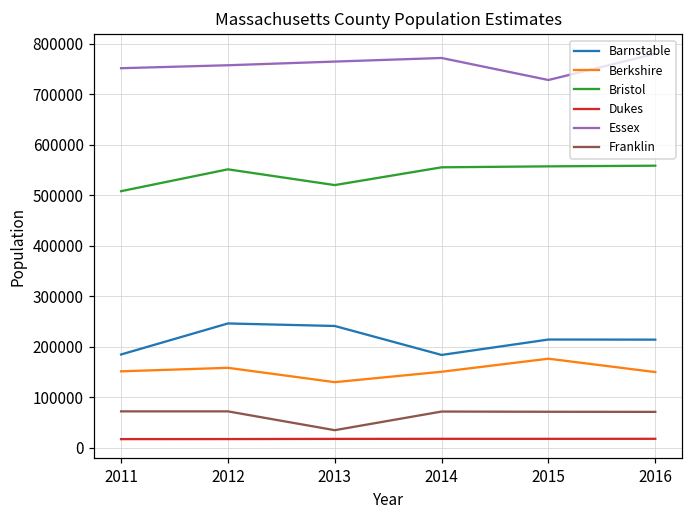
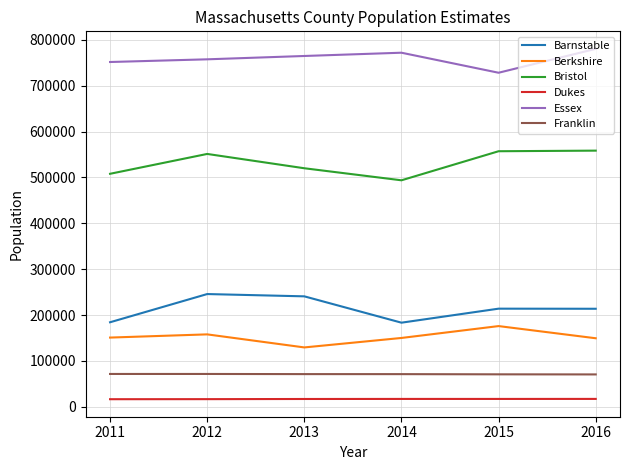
  {
    "Barnstable": {
      "2011": 180000,
      "2012": 250000,
      "2013": 240000,
      "2014": 180000,
      "2015": 210000,
      "2016": 210000
    },
    "Berkshire": {
      "2011": 150000,
      "2012": 160000,
      "2013": 130000,
      "2014": 150000,
      "2015": 180000,
      "2016": 150000
    },
    "Bristol": {
      "2011": 510000,
      "2012": 550000,
      "2013": 520000,
-     "2014": 560000,
+     "2014": 490000,
      "2015": 560000,
      "2016": 560000
    },
    "Dukes": {
      "2011": 20000,
      "2012": 20000,
      "2013": 20000,
      "2014": 20000,
      "2015": 20000,
      "2016": 20000
    },
    "Essex": {
      "2011": 750000,
      "2012": 760000,
      "2013": 760000,
      "2014": 770000,
      "2015": 730000
    },
    "Franklin": {
      "2011": 70000,
      "2012": 70000,
-     "2013": 30000,
+     "2013": 70000,
      "2014": 70000,
      "2015": 70000,
      "2016": 70000
    }
  }
